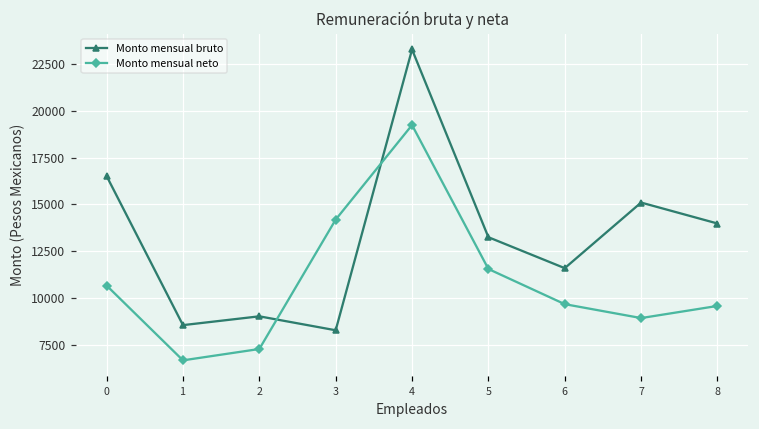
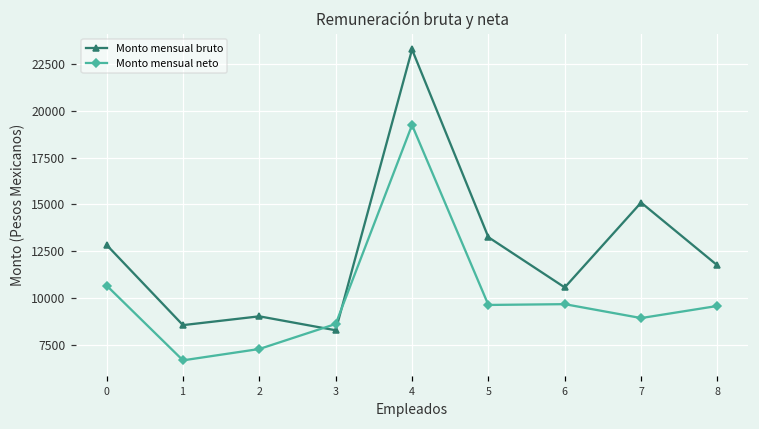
  {
    "Monto mensual bruto": {
-     "0": 16500,
+     "0": 12800,
      "1": 8500,
      "2": 9000,
      "3": 8300,
      "4": 23300,
      "5": 13200,
-     "6": 11600,
+     "6": 10600,
      "7": 15100,
-     "8": 14000
+     "8": 11700
    },
    "Monto mensual neto": {
      "0": 10700,
      "1": 6700,
      "2": 7300,
-     "3": 14200,
+     "3": 8600,
      "4": 19200,
-     "5": 11500,
+     "5": 9600,
      "6": 9700,
      "7": 8900,
      "8": 9600
    }
  }
